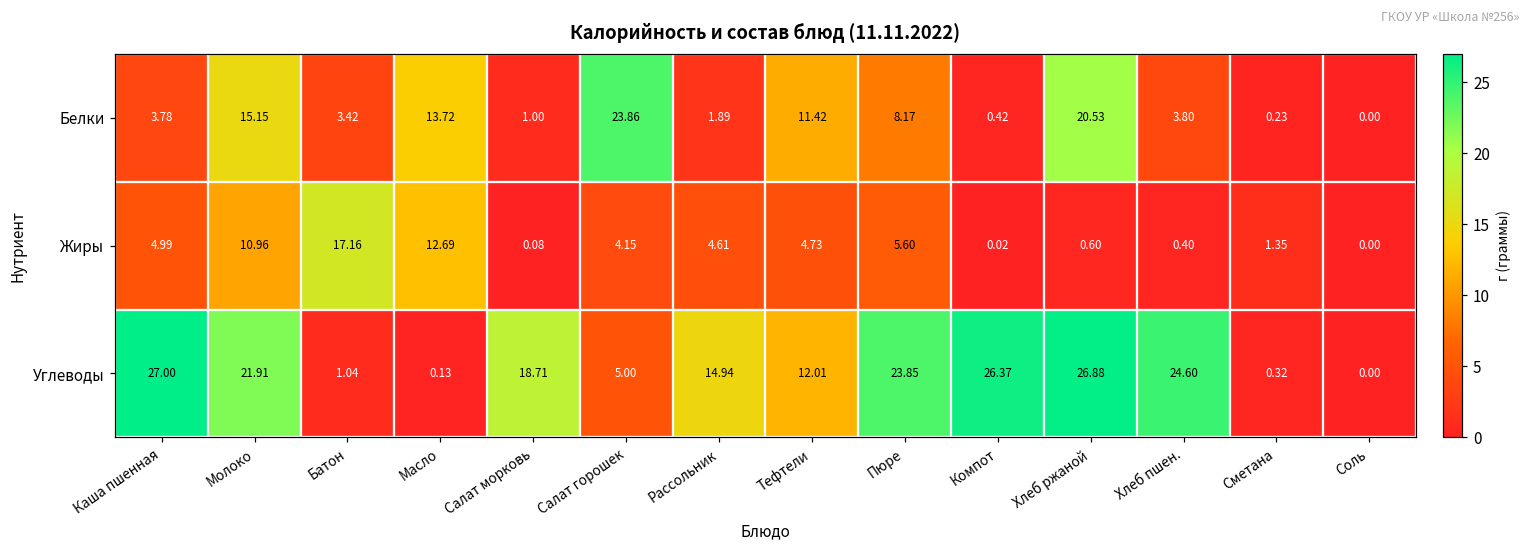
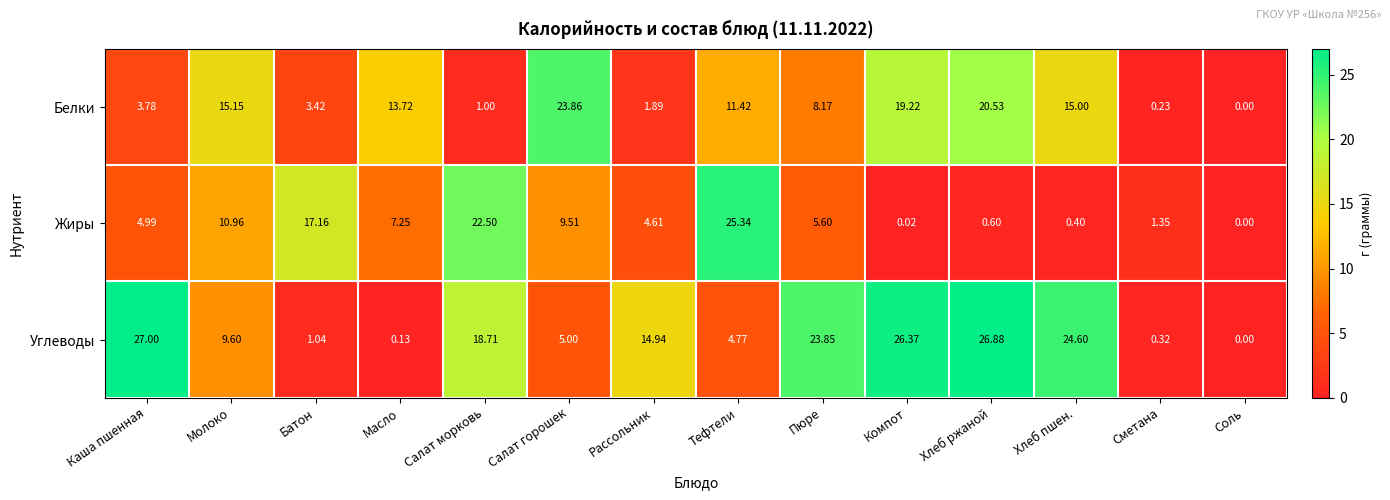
  {
    "Белки": {
      "Каша пшенная": 3.78,
      "Молоко": 15.15,
      "Батон": 3.42,
      "Масло": 13.72,
      "Салат морковь": 1.00,
      "Салат горошек": 23.86,
      "Рассольник": 1.89,
      "Тефтели": 11.42,
      "Пюре": 8.17,
-     "Компот": 0.42,
+     "Компот": 19.22,
      "Хлеб ржаной": 20.53,
-     "Хлеб пшен.": 3.80,
+     "Хлеб пшен.": 15.00,
      "Сметана": 0.23,
      "Соль": 0.00
    },
    "Жиры": {
      "Каша пшенная": 4.99,
      "Молоко": 10.96,
      "Батон": 17.16,
-     "Масло": 12.69,
-     "Салат морковь": 0.08,
-     "Салат горошек": 4.15,
+     "Масло": 7.25,
+     "Салат морковь": 22.50,
+     "Салат горошек": 9.51,
      "Рассольник": 4.61,
-     "Тефтели": 4.73,
+     "Тефтели": 25.34,
      "Пюре": 5.60,
      "Компот": 0.02,
      "Хлеб ржаной": 0.60,
      "Хлеб пшен.": 0.40,
      "Сметана": 1.35,
      "Соль": 0.00
    },
    "Углеводы": {
      "Каша пшенная": 27.00,
-     "Молоко": 21.91,
+     "Молоко": 9.60,
      "Батон": 1.04,
      "Масло": 0.13,
      "Салат морковь": 18.71,
      "Салат горошек": 5.00,
      "Рассольник": 14.94,
-     "Тефтели": 12.01,
+     "Тефтели": 4.77,
      "Пюре": 23.85,
      "Компот": 26.37,
      "Хлеб ржаной": 26.88,
      "Хлеб пшен.": 24.60,
      "Сметана": 0.32,
      "Соль": 0.00
    }
  }
